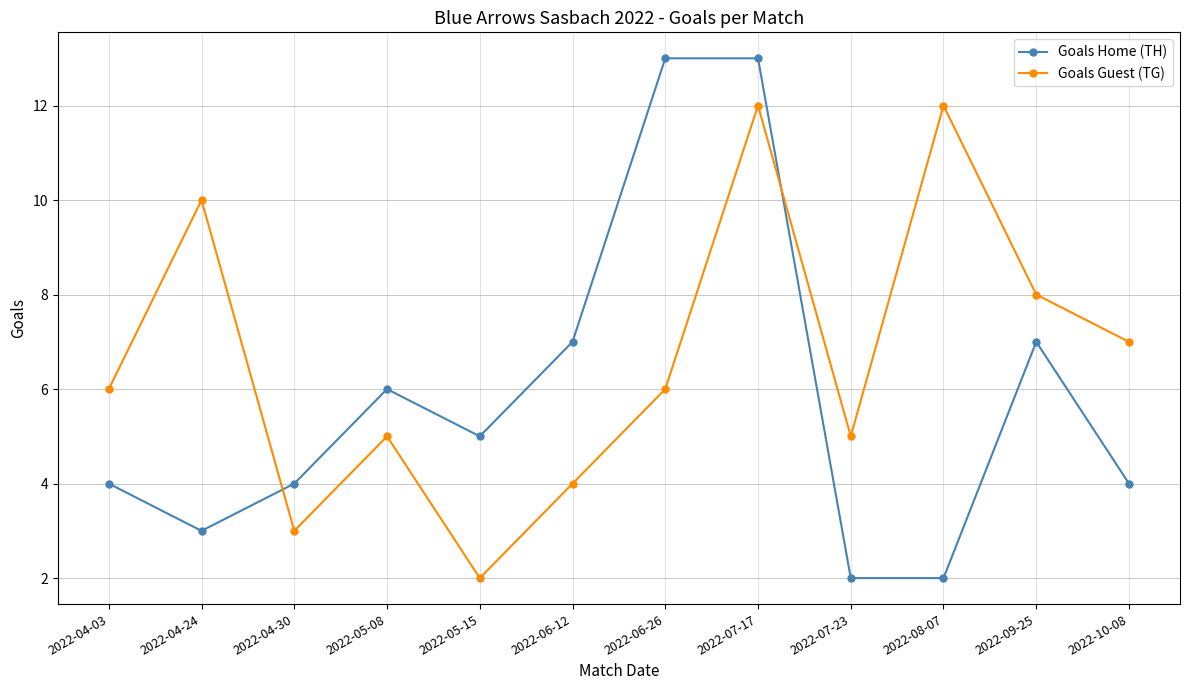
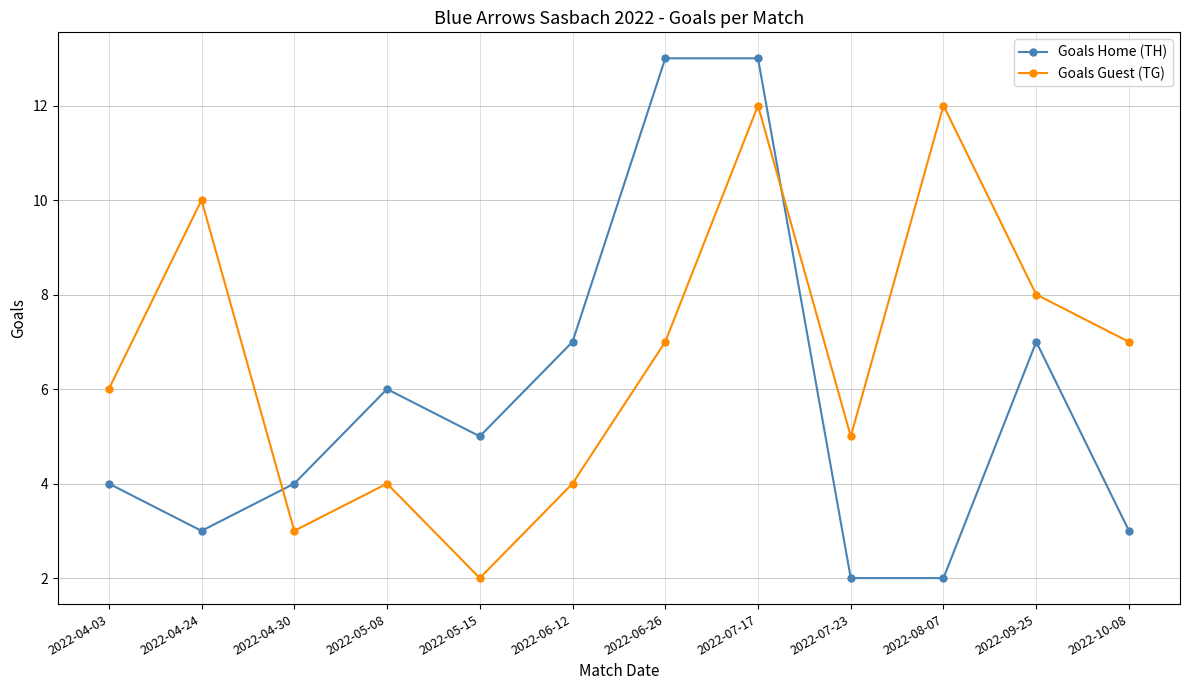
  {
    "Goals Home (TH)": {
      "2022-04-03": 4,
      "2022-04-24": 3,
      "2022-04-30": 4,
      "2022-05-08": 6,
      "2022-05-15": 5,
      "2022-06-12": 7,
      "2022-06-26": 13,
      "2022-07-17": 13,
      "2022-07-23": 2,
      "2022-08-07": 2,
      "2022-09-25": 7,
-     "2022-10-08": 4
+     "2022-10-08": 3
    },
    "Goals Guest (TG)": {
      "2022-04-03": 6,
      "2022-04-24": 10,
      "2022-04-30": 3,
-     "2022-05-08": 5,
+     "2022-05-08": 4,
      "2022-05-15": 2,
      "2022-06-12": 4,
-     "2022-06-26": 6,
+     "2022-06-26": 7,
      "2022-07-17": 12,
      "2022-07-23": 5,
      "2022-08-07": 12,
      "2022-09-25": 8,
      "2022-10-08": 7
    }
  }
